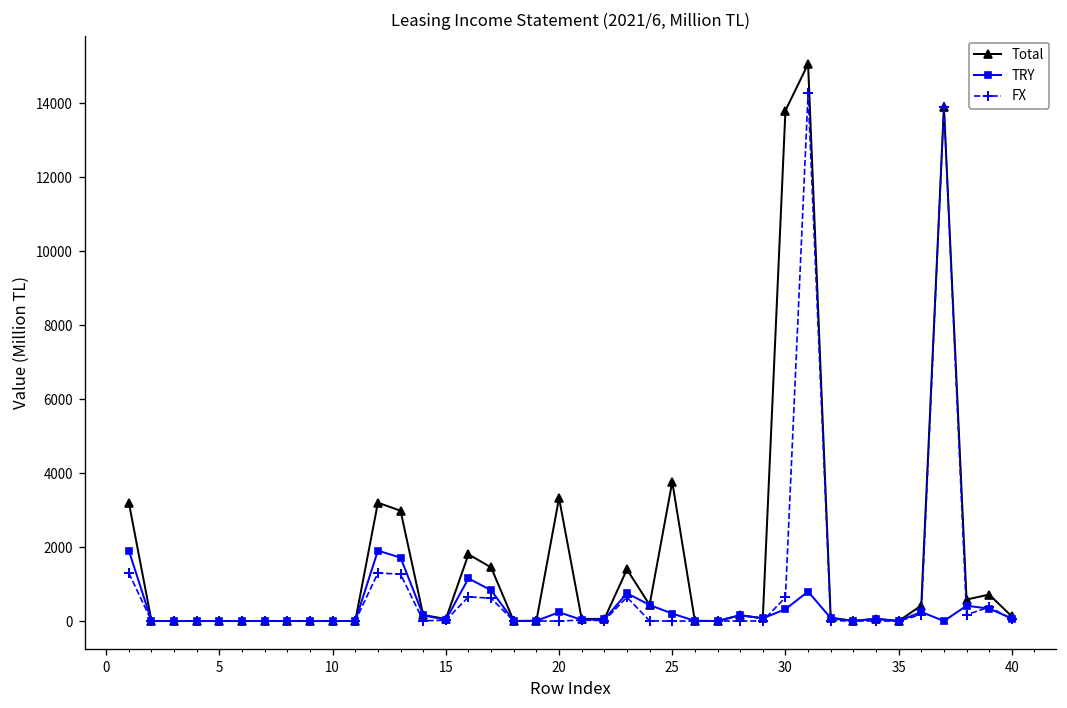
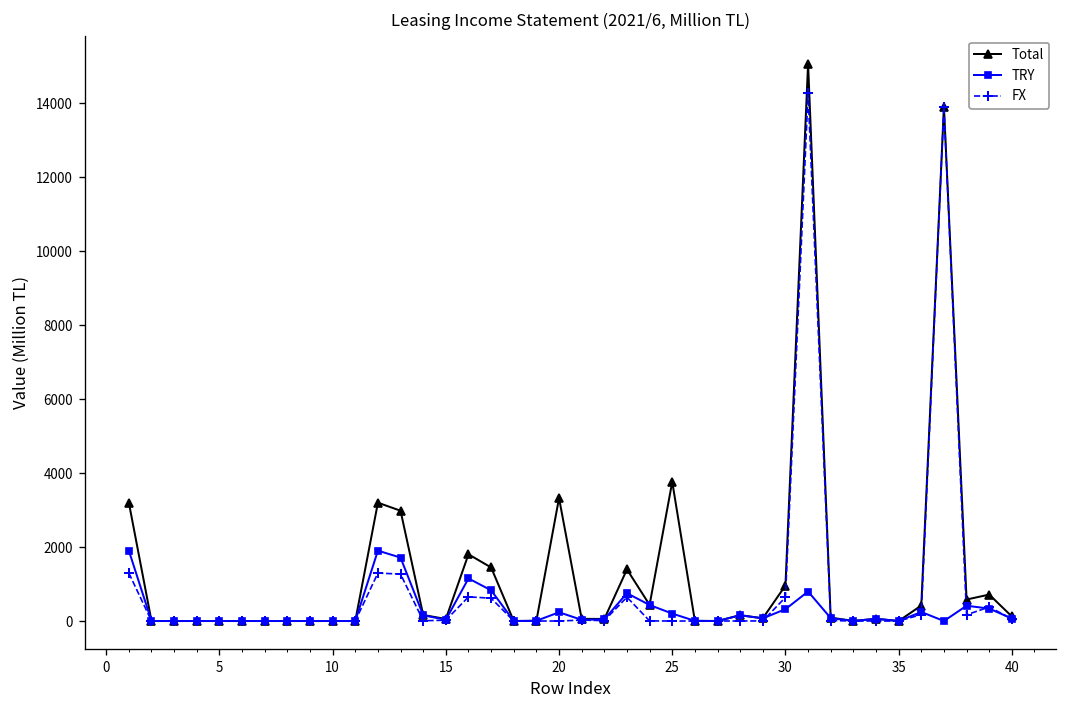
  {
    "Total": {
      "20": 3300,
      "25": 3800,
-     "30": 13800
+     "30": 1000
    }
  }
